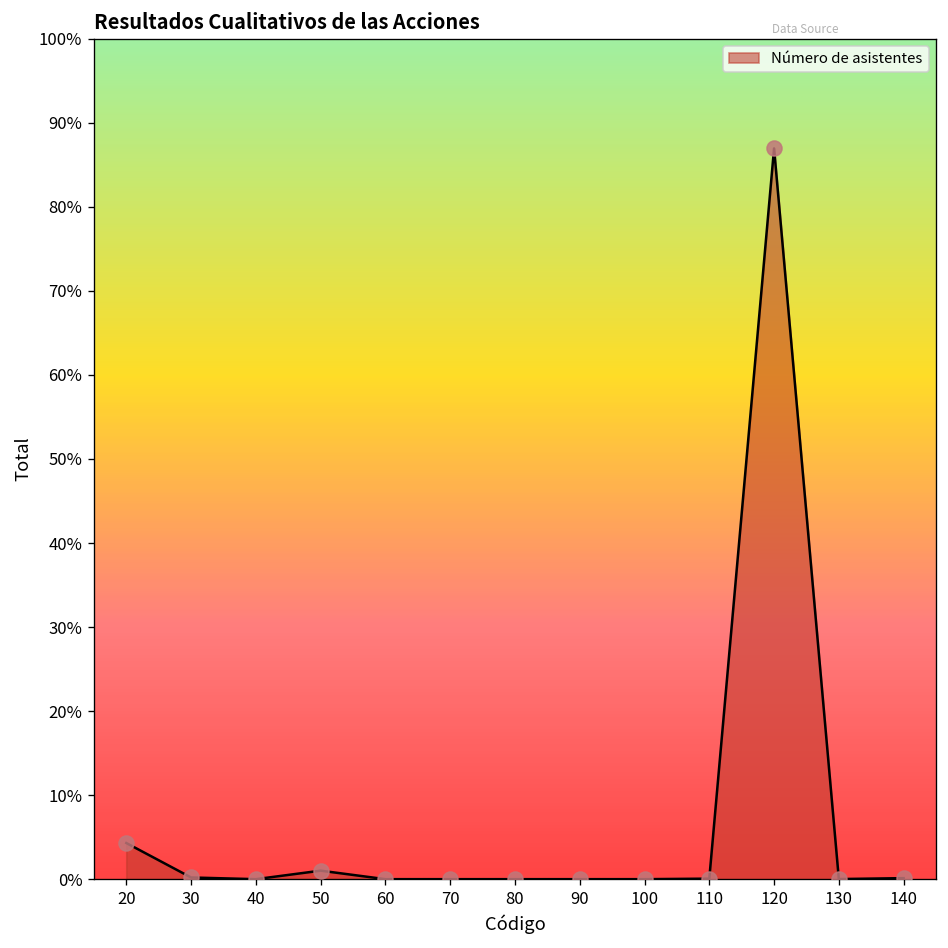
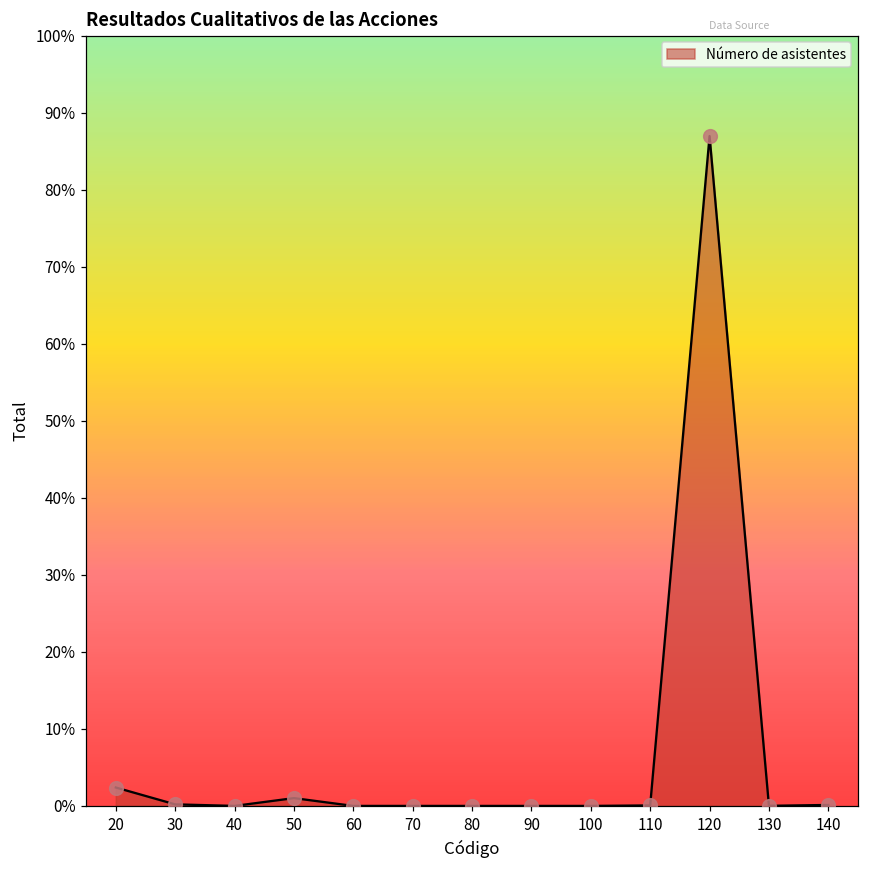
  {
-   "20": "4%",
+   "20": "2%",
    "30": "0%",
    "40": "0%",
    "50": "1%",
    "60": "0%",
    "70": "0%",
    "80": "0%",
    "90": "0%",
    "100": "0%",
    "110": "0%",
    "120": "87%",
    "130": "0%",
    "140": "0%"
  }
